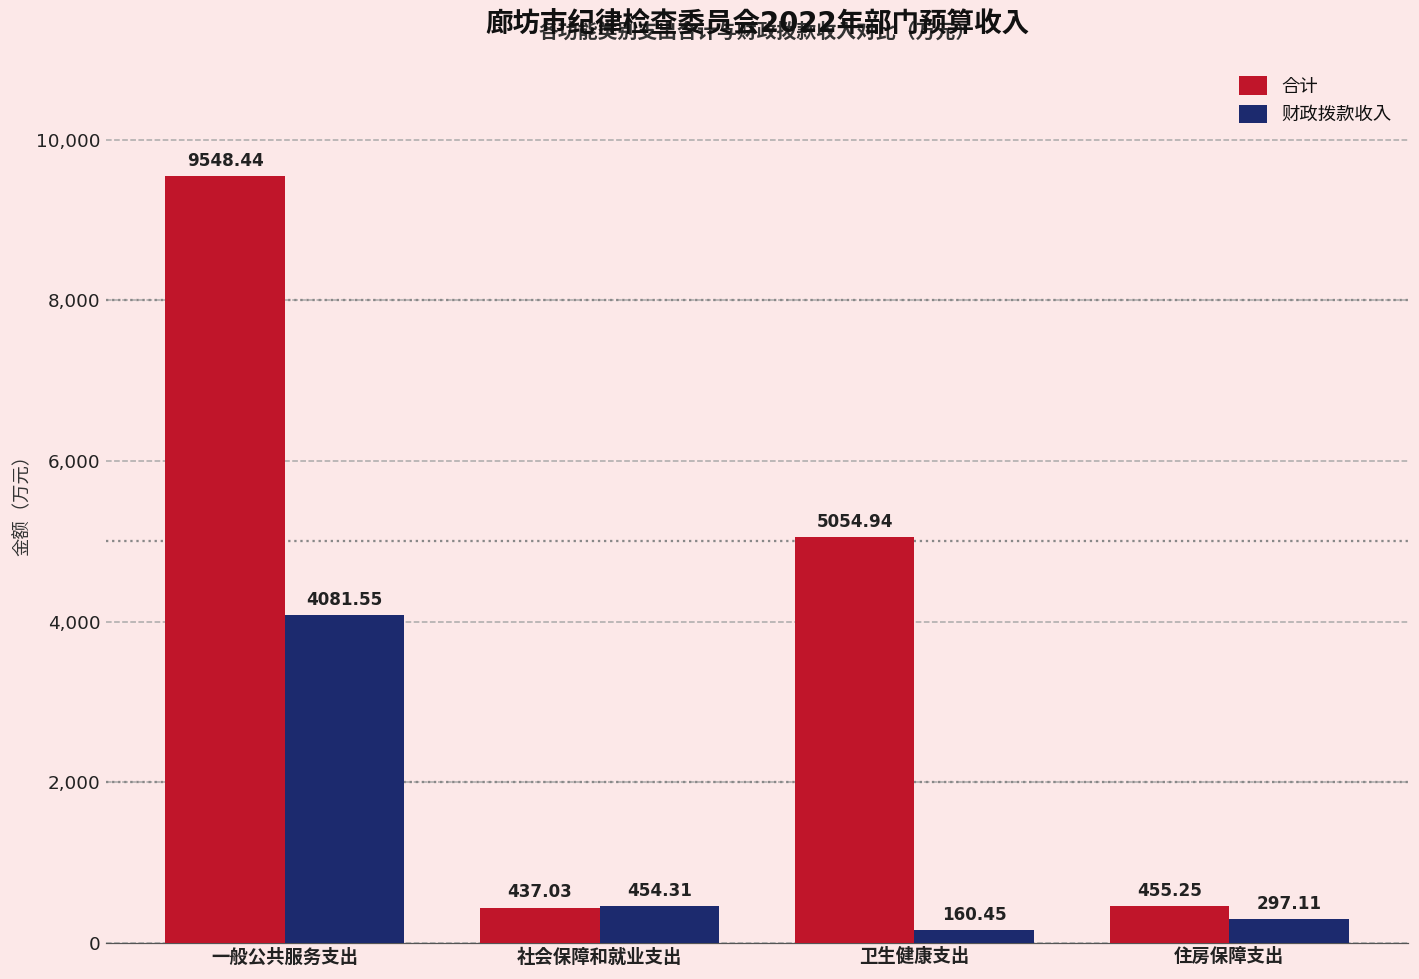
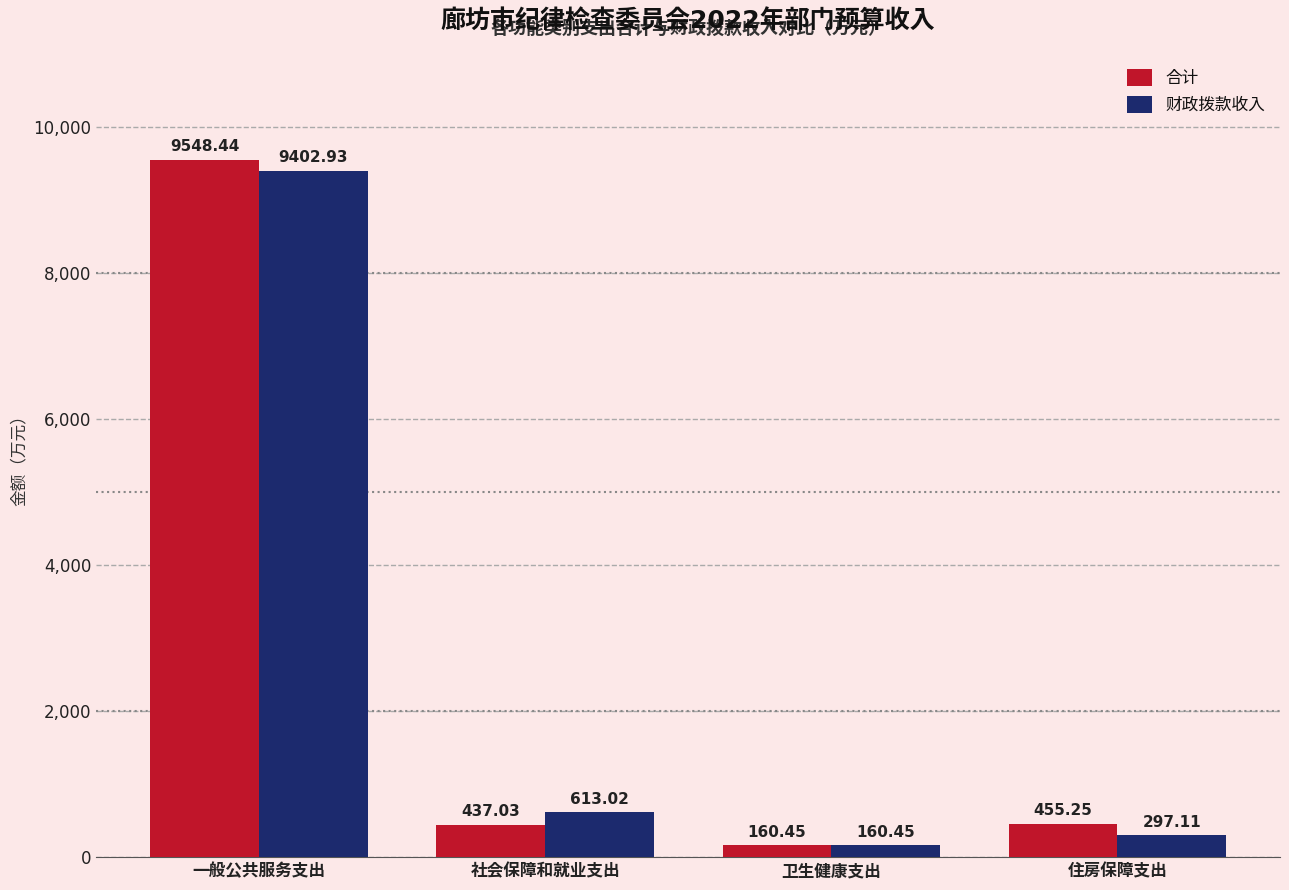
  {
    "合计": {
      "一般公共服务支出": 9548.44,
      "社会保障和就业支出": 437.03,
-     "卫生健康支出": 5054.94,
+     "卫生健康支出": 160.45,
      "住房保障支出": 455.25
    },
    "财政拨款收入": {
-     "一般公共服务支出": 4081.55,
-     "社会保障和就业支出": 454.31,
+     "一般公共服务支出": 9402.93,
+     "社会保障和就业支出": 613.02,
      "卫生健康支出": 160.45,
      "住房保障支出": 297.11
    }
  }
